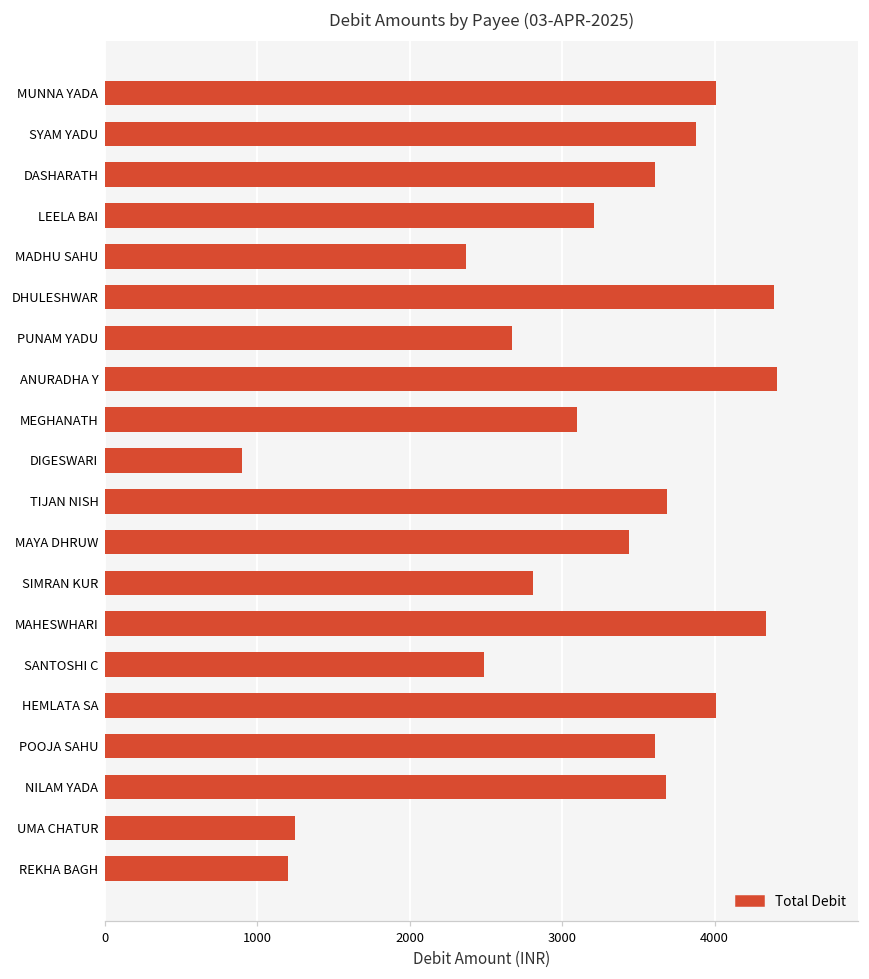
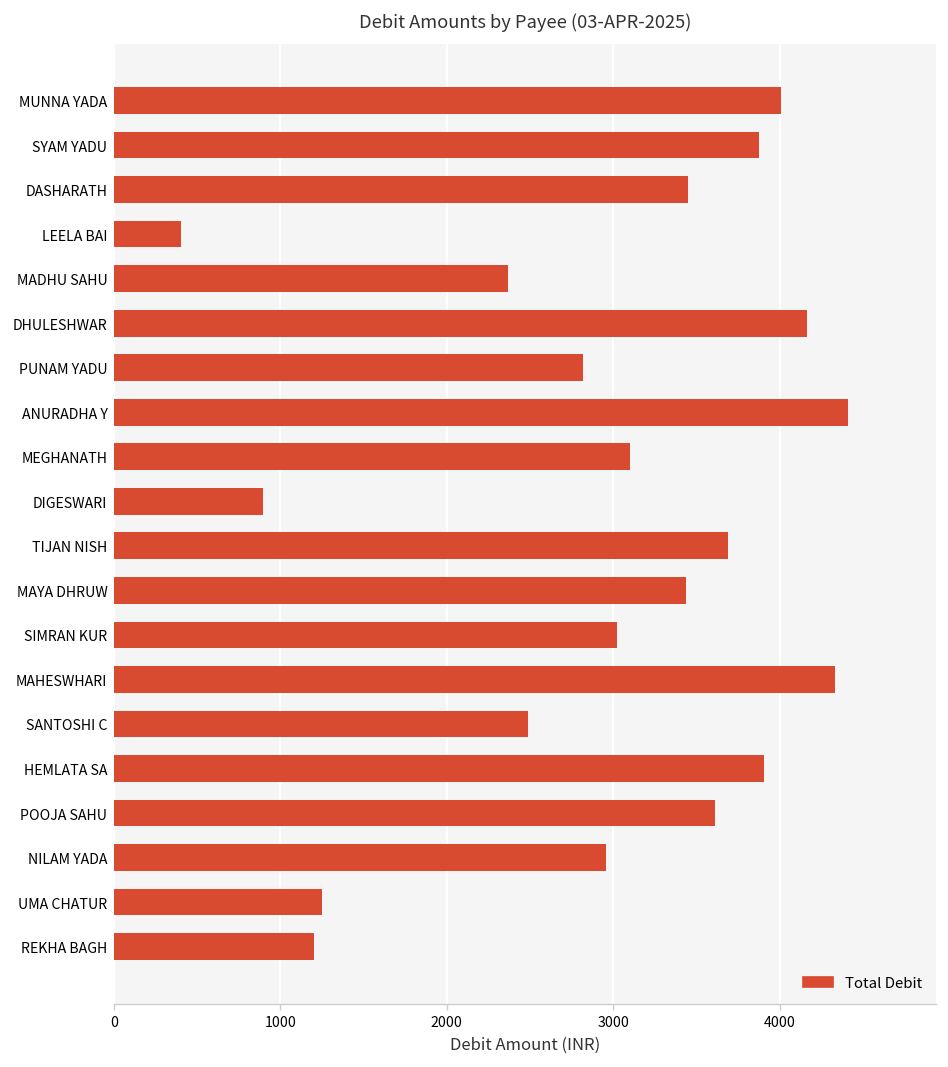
  {
    "MUNNA YADA": 4010,
    "SYAM YADU": 3880,
-   "DASHARATH": 3610,
-   "LEELA BAI": 3210,
+   "DASHARATH": 3450,
+   "LEELA BAI": 400,
    "MADHU SAHU": 2370,
-   "DHULESHWAR": 4390,
-   "PUNAM YADU": 2670,
+   "DHULESHWAR": 4160,
+   "PUNAM YADU": 2820,
    "ANURADHA Y": 4410,
    "MEGHANATH": 3100,
    "DIGESWARI": 900,
    "TIJAN NISH": 3690,
    "MAYA DHRUW": 3440,
-   "SIMRAN KUR": 2810,
+   "SIMRAN KUR": 3020,
    "MAHESWHARI": 4330,
    "SANTOSHI C": 2490,
-   "HEMLATA SA": 4010,
+   "HEMLATA SA": 3910,
    "POOJA SAHU": 3610,
-   "NILAM YADA": 3680,
+   "NILAM YADA": 2960,
    "UMA CHATUR": 1250,
    "REKHA BAGH": 1200
  }
